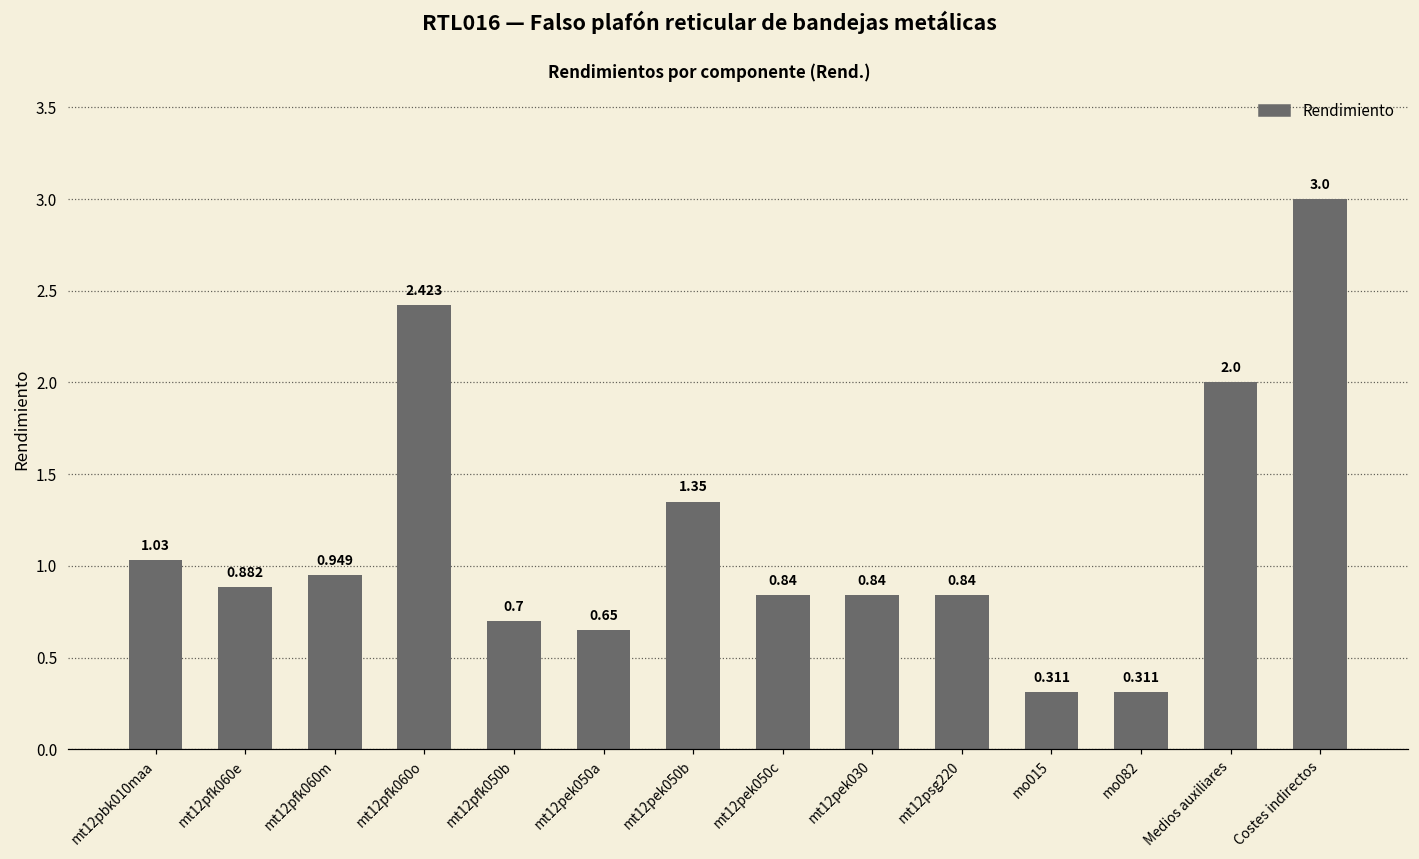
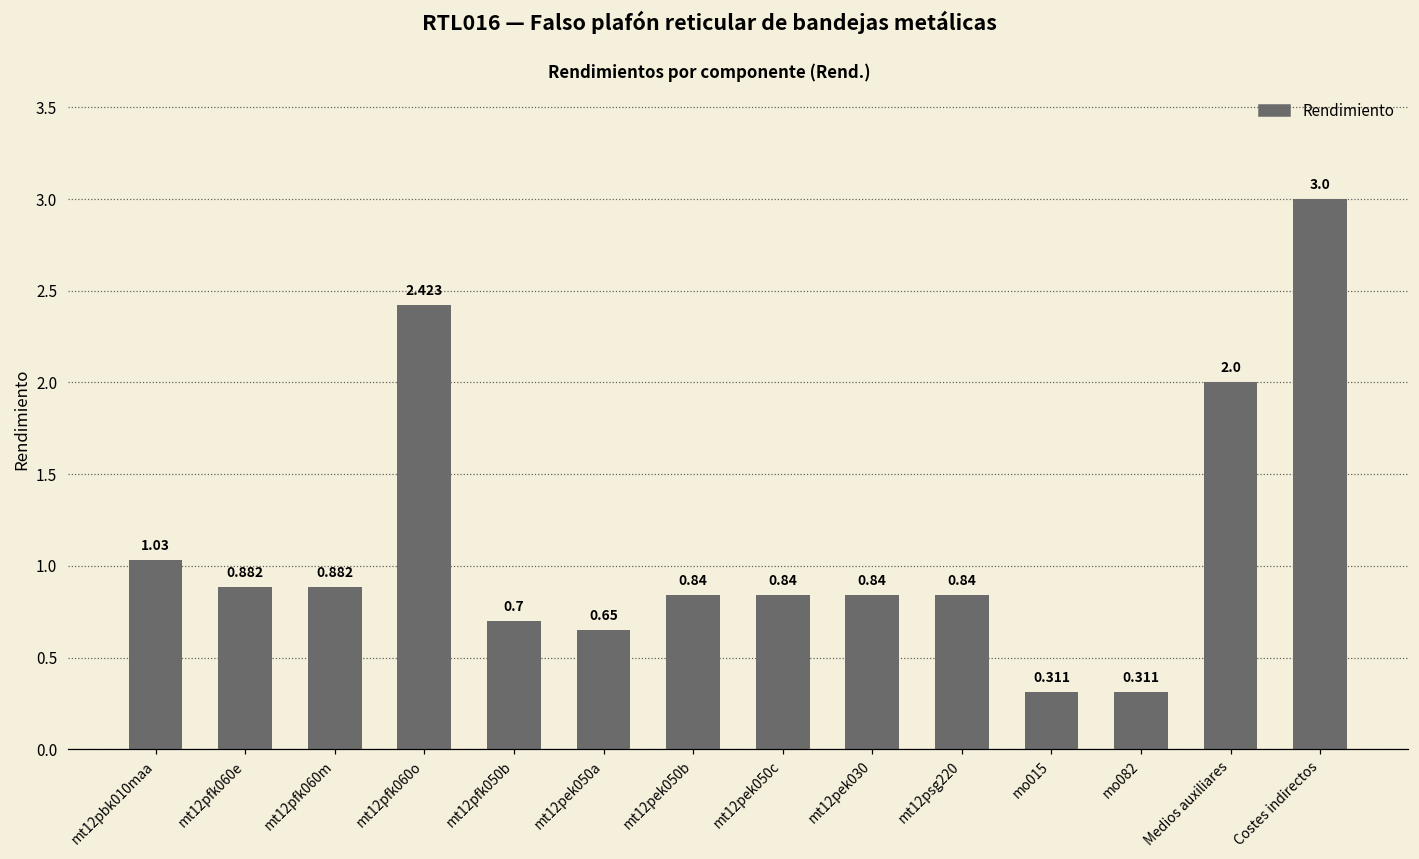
  {
    "mt12pbk010maa": 1.03,
    "mt12pfk060e": 0.882,
-   "mt12pfk060m": 0.949,
+   "mt12pfk060m": 0.882,
    "mt12pfk060o": 2.423,
    "mt12pfk050b": 0.7,
    "mt12pek050a": 0.65,
-   "mt12pek050b": 1.35,
+   "mt12pek050b": 0.84,
    "mt12pek050c": 0.84,
    "mt12pek030": 0.84,
    "mt12psg220": 0.84,
    "mo015": 0.311,
    "mo082": 0.311,
    "Medios auxiliares": 2.0,
    "Costes indirectos": 3.0
  }
